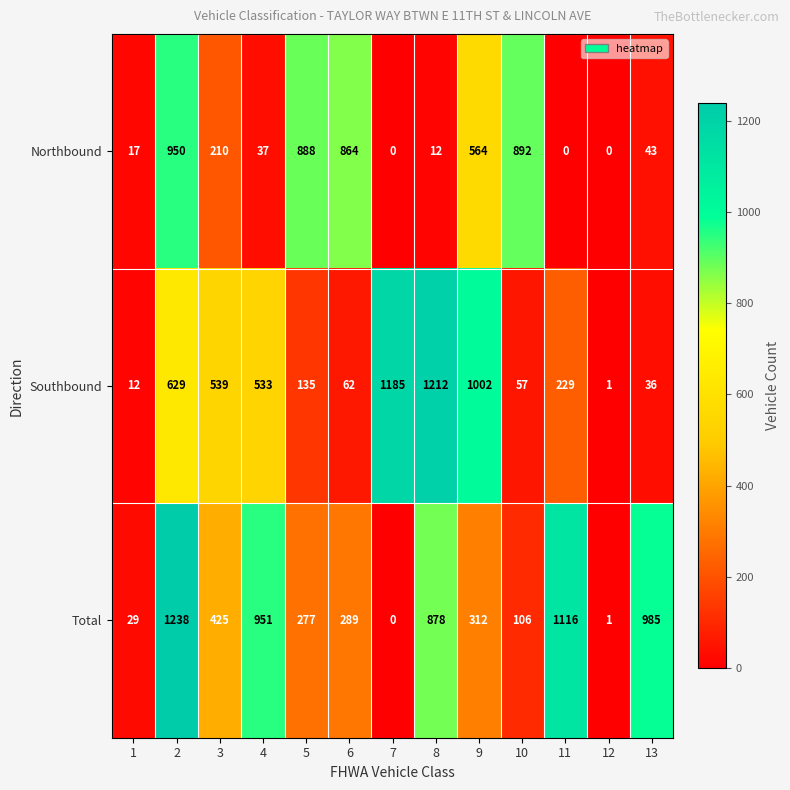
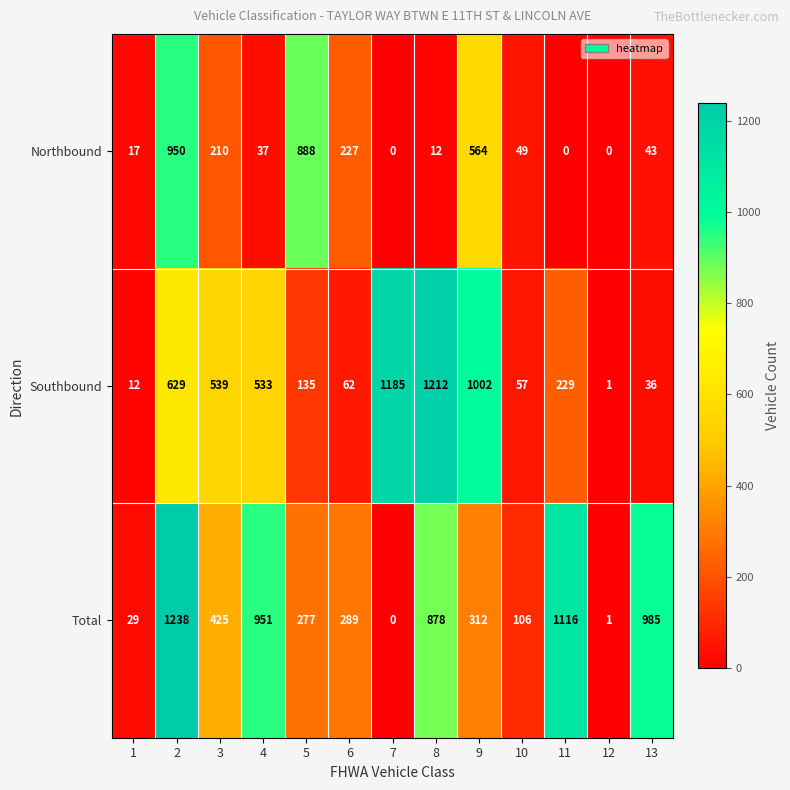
  {
    "Northbound": {
      "1": 17,
      "2": 950,
      "3": 210,
      "4": 37,
      "5": 888,
-     "6": 864,
+     "6": 227,
      "7": 0,
      "8": 12,
      "9": 564,
-     "10": 892,
+     "10": 49,
      "11": 0,
      "12": 0,
      "13": 43
    },
    "Southbound": {
      "1": 12,
      "2": 629,
      "3": 539,
      "4": 533,
      "5": 135,
      "6": 62,
      "7": 1185,
      "8": 1212,
      "9": 1002,
      "10": 57,
      "11": 229,
      "12": 1,
      "13": 36
    },
    "Total": {
      "1": 29,
      "2": 1238,
      "3": 425,
      "4": 951,
      "5": 277,
      "6": 289,
      "7": 0,
      "8": 878,
      "9": 312,
      "10": 106,
      "11": 1116,
      "12": 1,
      "13": 985
    }
  }
